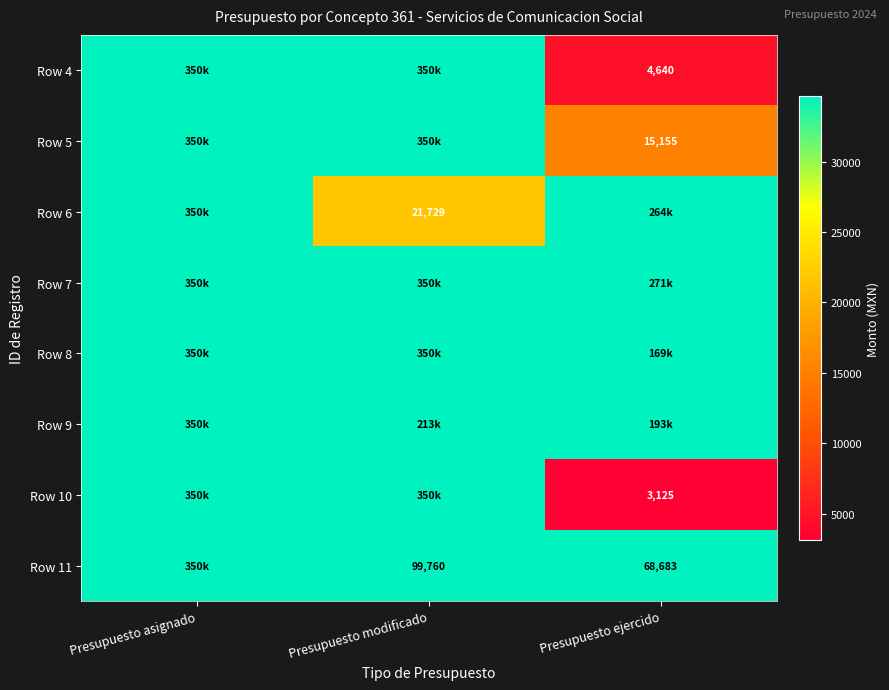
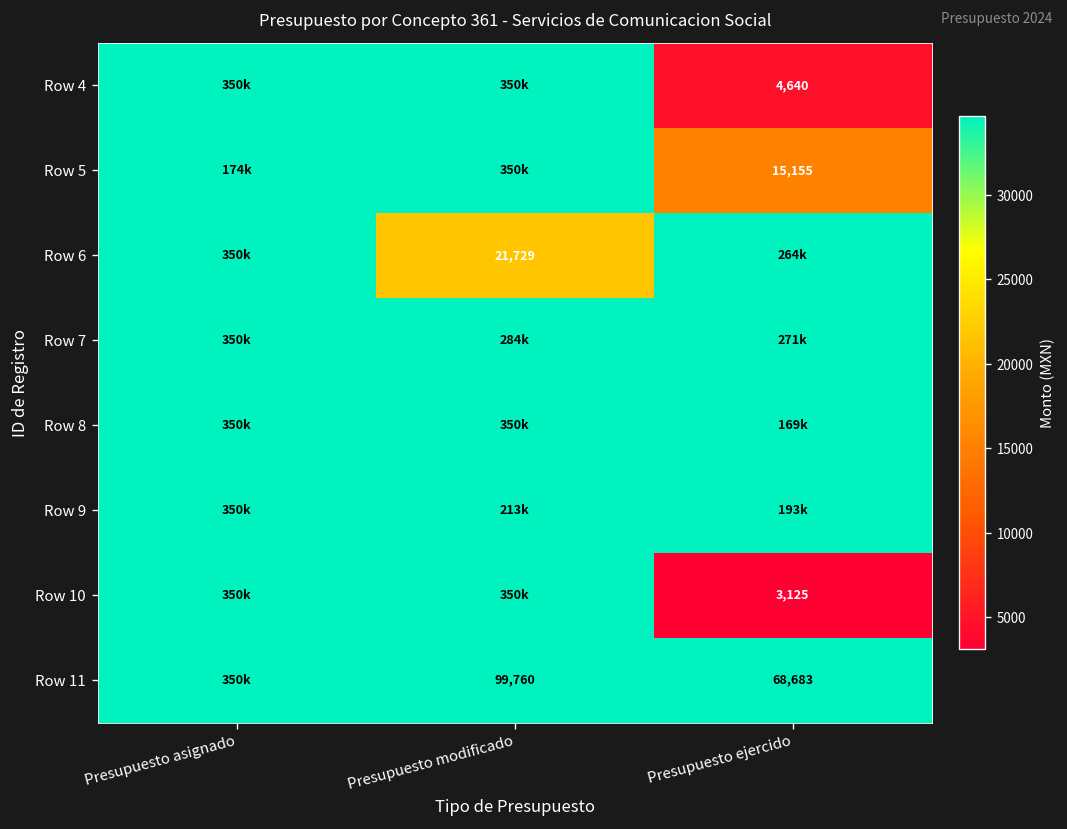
  {
    "Row 4": {
      "Presupuesto asignado": "350k",
      "Presupuesto modificado": "350k",
      "Presupuesto ejercido": "4,640"
    },
    "Row 5": {
-     "Presupuesto asignado": "350k",
+     "Presupuesto asignado": "174k",
      "Presupuesto modificado": "350k",
      "Presupuesto ejercido": "15,155"
    },
    "Row 6": {
      "Presupuesto asignado": "350k",
      "Presupuesto modificado": "21,729",
      "Presupuesto ejercido": "264k"
    },
    "Row 7": {
      "Presupuesto asignado": "350k",
-     "Presupuesto modificado": "350k",
+     "Presupuesto modificado": "284k",
      "Presupuesto ejercido": "271k"
    },
    "Row 8": {
      "Presupuesto asignado": "350k",
      "Presupuesto modificado": "350k",
      "Presupuesto ejercido": "169k"
    },
    "Row 9": {
      "Presupuesto asignado": "350k",
      "Presupuesto modificado": "213k",
      "Presupuesto ejercido": "193k"
    },
    "Row 10": {
      "Presupuesto asignado": "350k",
      "Presupuesto modificado": "350k",
      "Presupuesto ejercido": "3,125"
    },
    "Row 11": {
      "Presupuesto asignado": "350k",
      "Presupuesto modificado": "99,760",
      "Presupuesto ejercido": "68,683"
    }
  }
